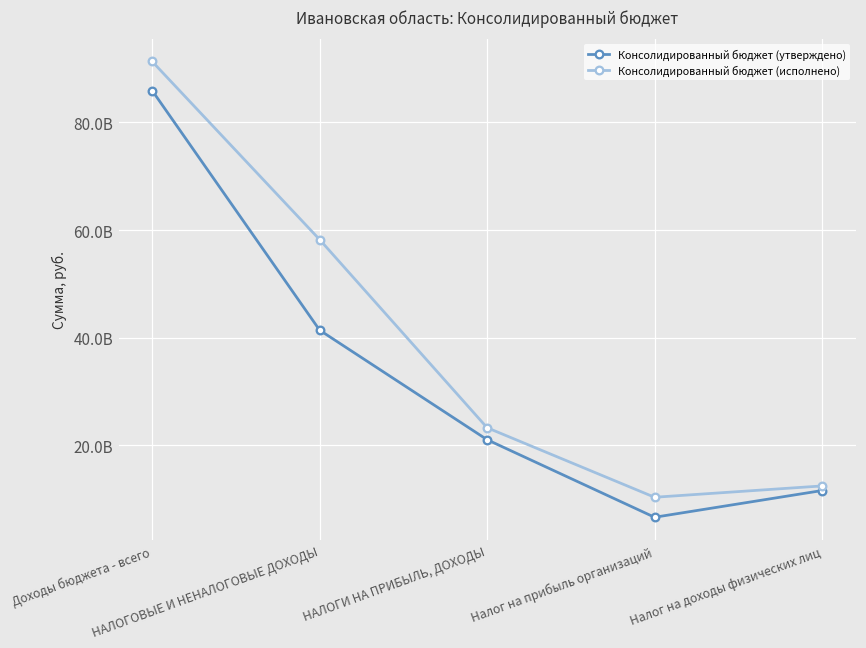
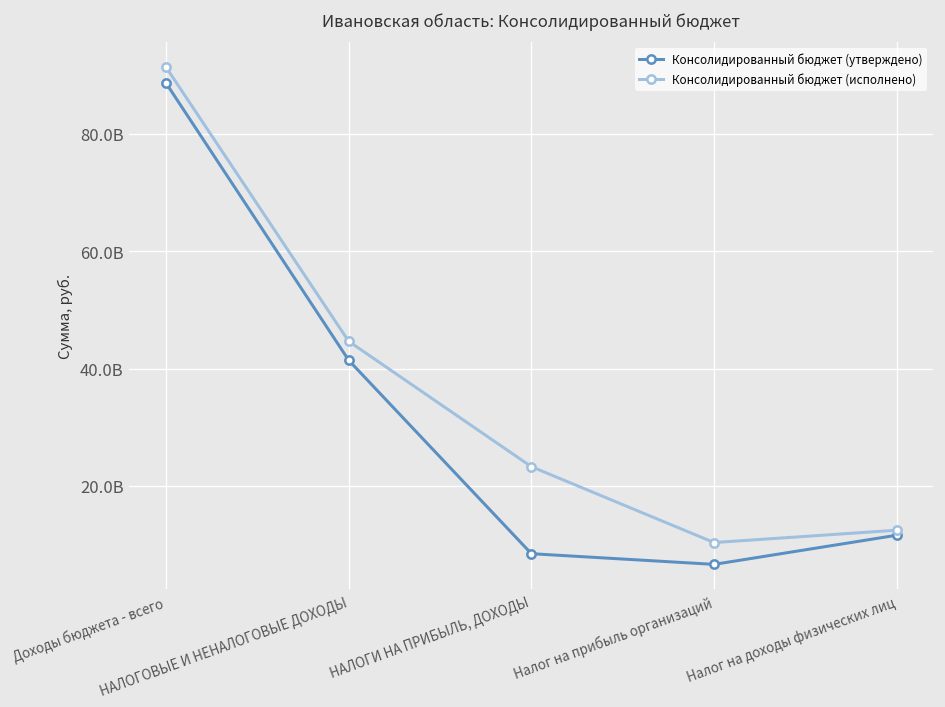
  {
    "Консолидированный бюджет (утверждено)": {
-     "Доходы бюджета - всего": 86000000000,
+     "Доходы бюджета - всего": 89000000000,
      "НАЛОГОВЫЕ И НЕНАЛОГОВЫЕ ДОХОДЫ": 41000000000,
-     "НАЛОГИ НА ПРИБЫЛЬ, ДОХОДЫ": 21000000000,
+     "НАЛОГИ НА ПРИБЫЛЬ, ДОХОДЫ": 8000000000,
      "Налог на прибыль организаций": 7000000000,
      "Налог на доходы физических лиц": 12000000000
    },
    "Консолидированный бюджет (исполнено)": {
      "Доходы бюджета - всего": 91000000000,
-     "НАЛОГОВЫЕ И НЕНАЛОГОВЫЕ ДОХОДЫ": 58000000000,
+     "НАЛОГОВЫЕ И НЕНАЛОГОВЫЕ ДОХОДЫ": 45000000000,
      "НАЛОГИ НА ПРИБЫЛЬ, ДОХОДЫ": 23000000000,
      "Налог на прибыль организаций": 10000000000,
      "Налог на доходы физических лиц": 12000000000
    }
  }
